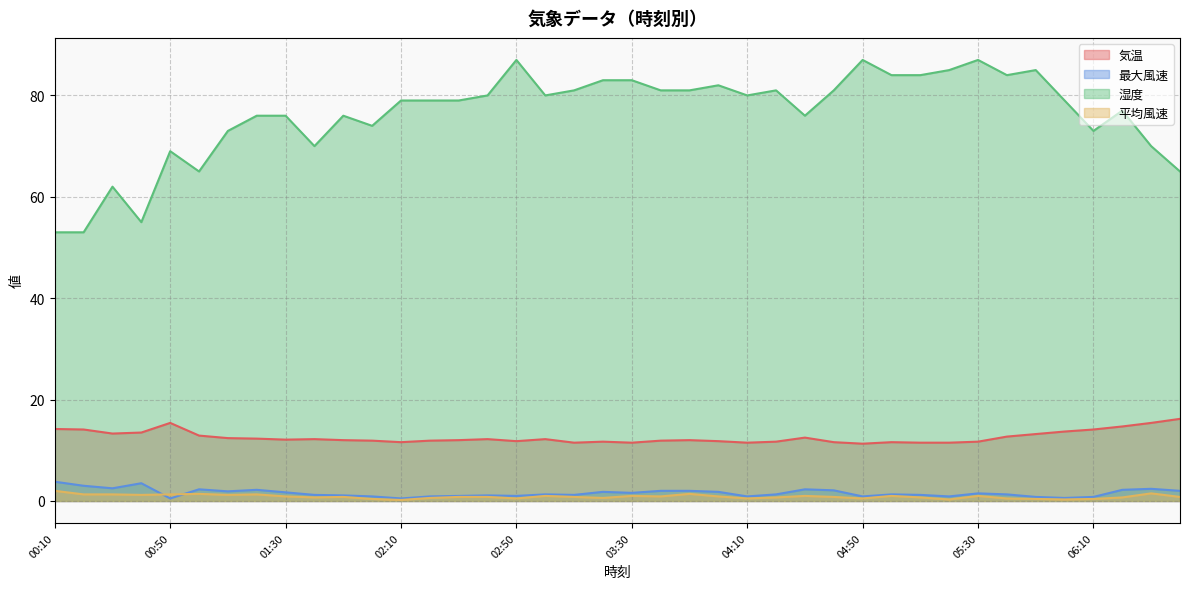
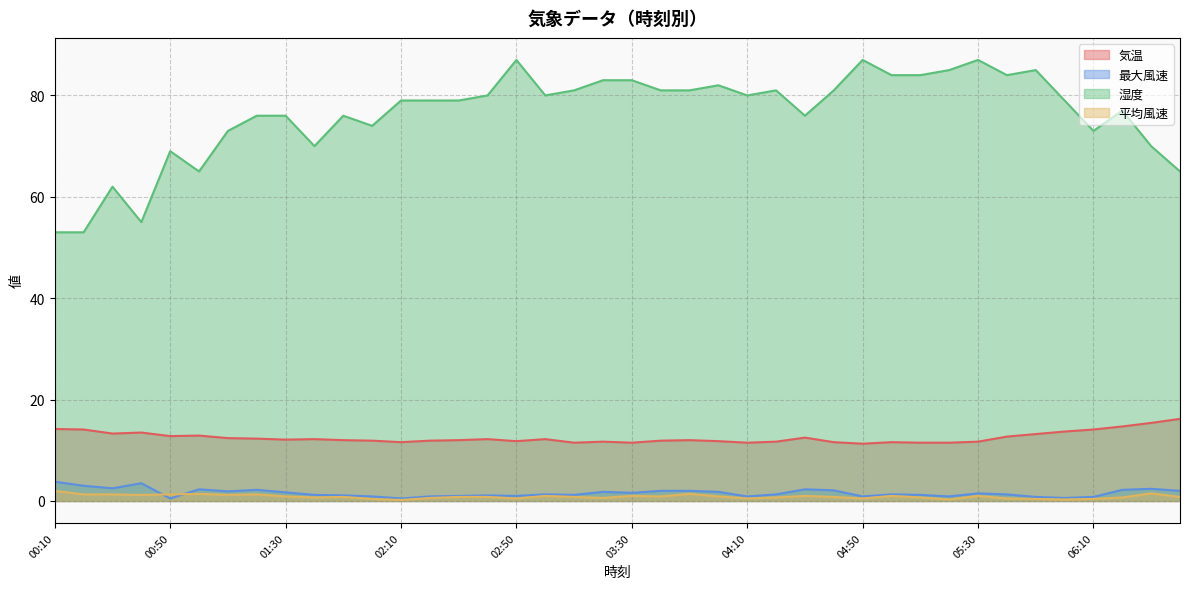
  {
    "気温": {
      "00:10": 14,
-     "00:50": 15,
+     "00:50": 13,
      "01:30": 12,
      "02:10": 12,
      "02:50": 12,
      "03:30": 12,
      "04:10": 12,
      "04:50": 11,
      "05:30": 12,
      "06:10": 14
    },
    "最大風速": {
      "00:10": 4,
      "00:50": 1,
      "01:30": 2,
      "03:30": 2
    },
    "湿度": {
      "00:10": 53,
      "00:50": 69,
      "01:30": 76,
      "02:10": 79,
      "02:50": 87,
      "03:30": 83,
      "04:10": 80,
      "04:50": 87,
      "05:30": 87,
      "06:10": 73
    },
    "平均風速": {
      "00:10": 2,
      "00:50": 1,
      "01:30": 1,
      "03:30": 1
    }
  }
